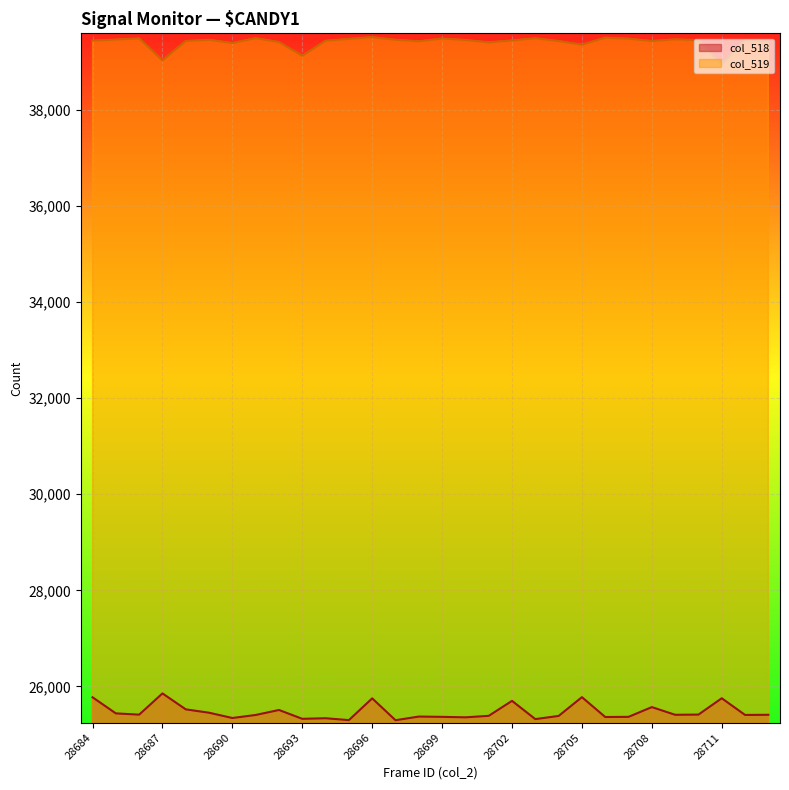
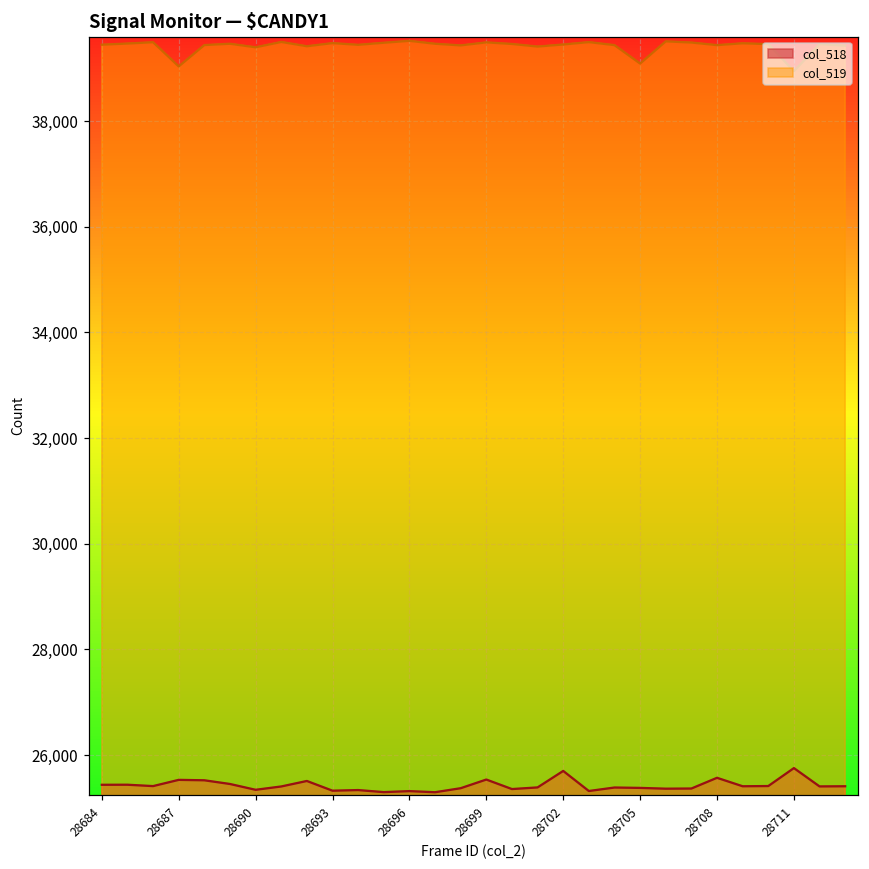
  {
    "col_518": {
-     "28684": "25,800",
-     "28687": "25,900",
+     "28684": "25,400",
+     "28687": "25,500",
      "28690": "25,300",
      "28693": "25,300",
-     "28696": "25,800",
-     "28699": "25,400",
+     "28696": "25,300",
+     "28699": "25,500",
      "28702": "25,700",
-     "28705": "25,800",
+     "28705": "25,400",
      "28708": "25,600",
      "28711": "25,800"
    },
    "col_519": {
      "28684": "39,400",
      "28687": "39,000",
      "28690": "39,400",
-     "28693": "39,100",
+     "28693": "39,500",
      "28696": "39,500",
      "28699": "39,500",
      "28702": "39,400",
-     "28705": "39,400",
+     "28705": "39,100",
      "28708": "39,400"
    }
  }
